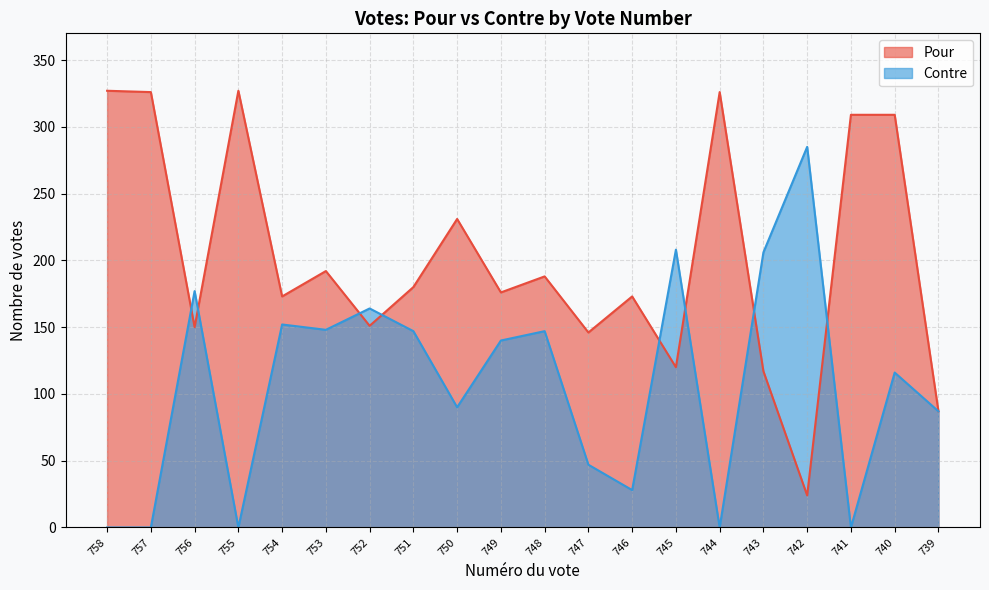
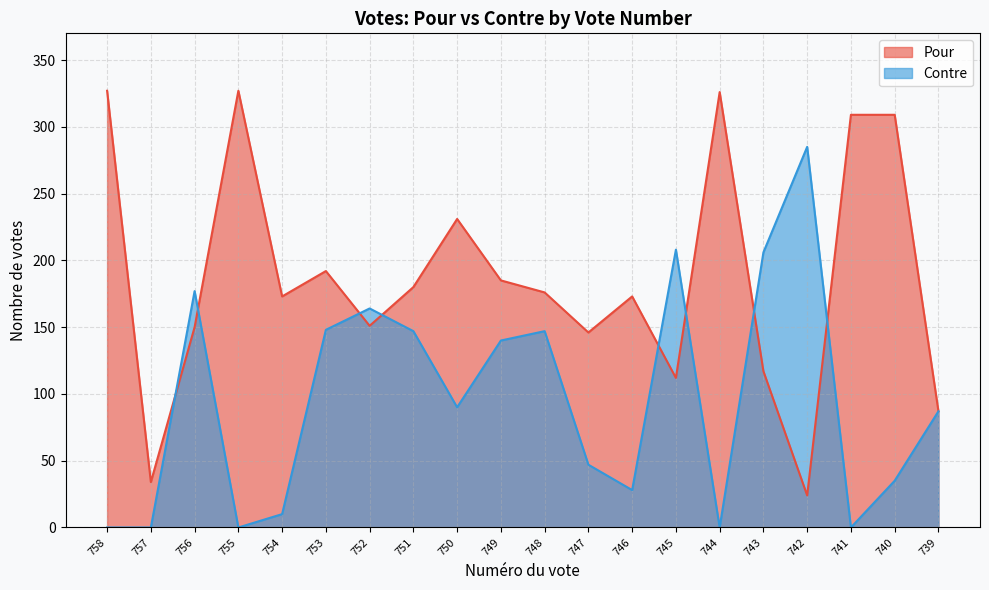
  {
    "Pour": {
      "758": 327,
-     "757": 326,
+     "757": 34,
      "756": 150,
      "755": 327,
      "754": 173,
      "753": 192,
      "752": 151,
      "751": 180,
      "750": 231,
-     "749": 176,
-     "748": 188,
+     "749": 185,
+     "748": 176,
      "747": 146,
      "746": 173,
-     "745": 120,
+     "745": 112,
      "744": 326,
      "743": 117,
      "742": 24,
      "741": 309,
      "740": 309
    },
    "Contre": {
      "758": 0,
      "757": 0,
      "756": 177,
      "755": 0,
-     "754": 152,
+     "754": 10,
      "753": 148,
      "752": 164,
      "751": 147,
      "750": 90,
      "749": 140,
      "748": 147,
      "747": 47,
      "746": 28,
      "745": 208,
      "744": 0,
      "743": 206,
      "742": 285,
      "741": 0,
-     "740": 116
+     "740": 35
    }
  }
